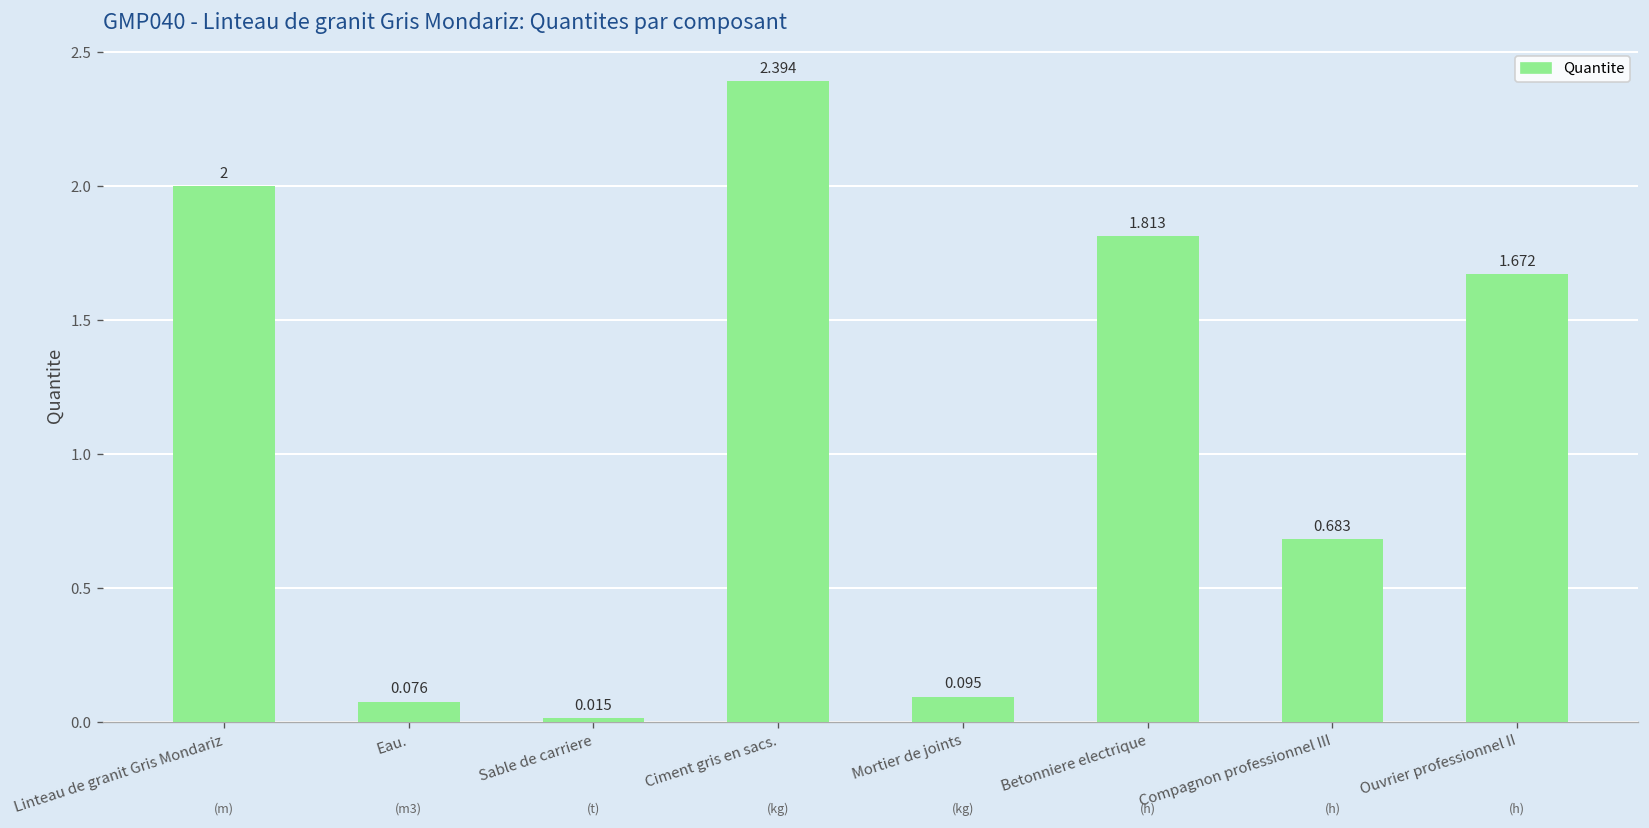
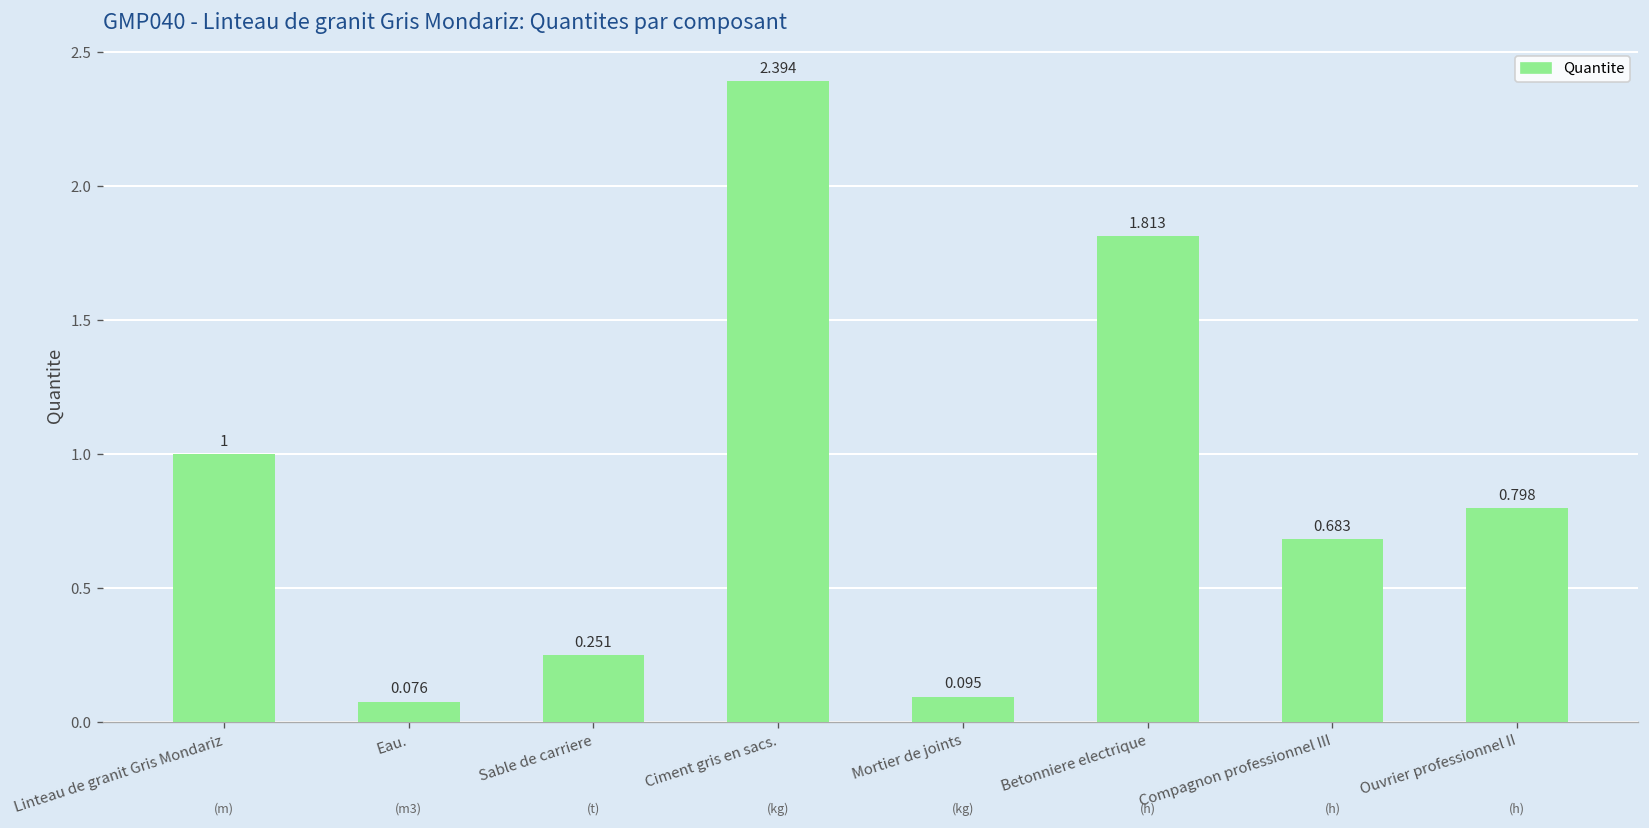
  {
-   "Linteau de granit Gris Mondariz": 2,
+   "Linteau de granit Gris Mondariz": 1,
    "Eau.": 0.076,
-   "Sable de carriere": 0.015,
+   "Sable de carriere": 0.251,
    "Ciment gris en sacs.": 2.394,
    "Mortier de joints": 0.095,
    "Betonniere electrique": 1.813,
    "Compagnon professionnel III": 0.683,
-   "Ouvrier professionnel II": 1.672
+   "Ouvrier professionnel II": 0.798
  }
